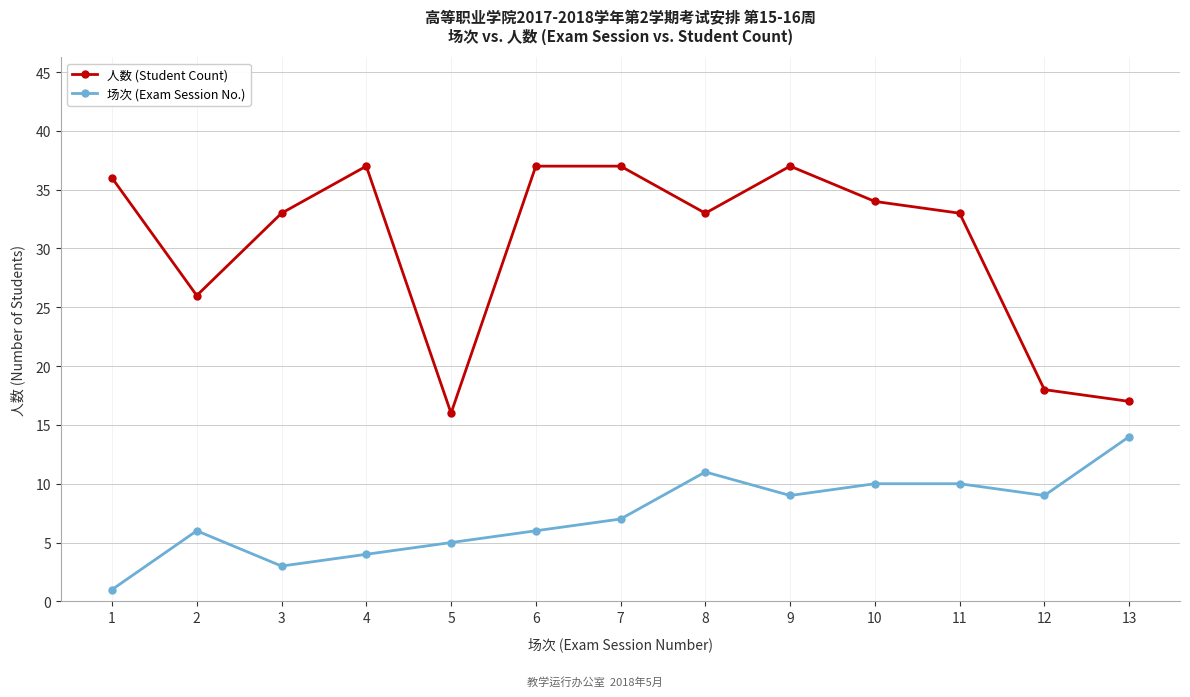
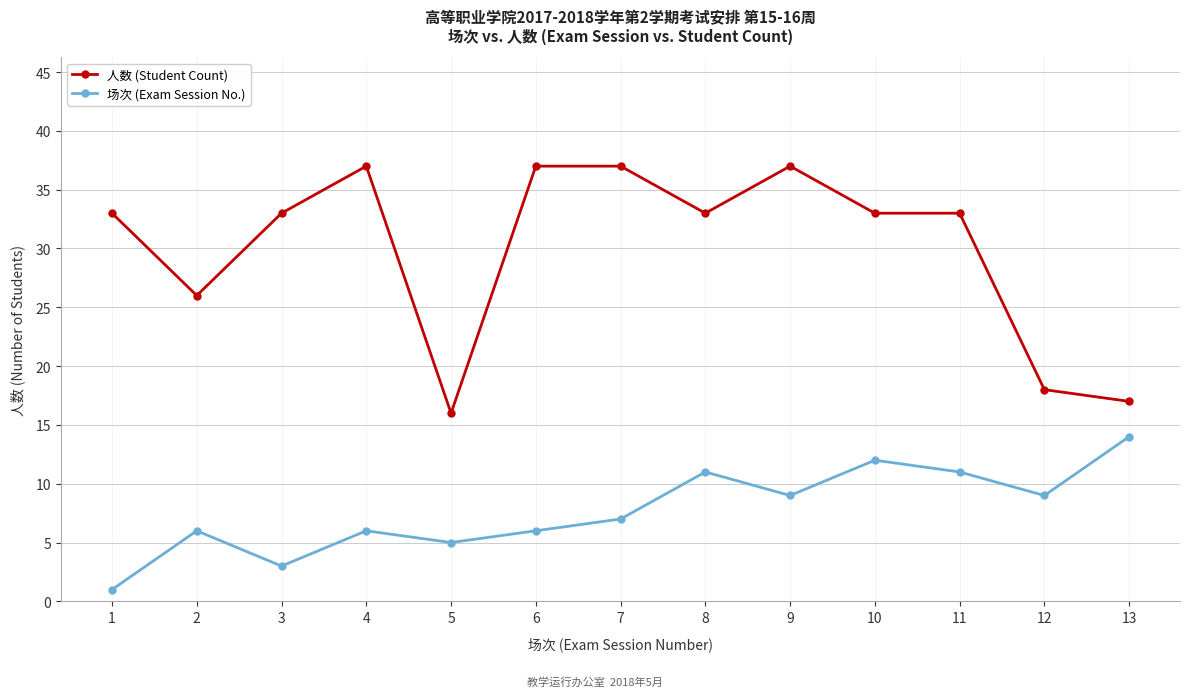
  {
    "人数 (Student Count)": {
-     "1": 36,
+     "1": 33,
      "2": 26,
      "3": 33,
      "4": 37,
      "5": 16,
      "6": 37,
      "7": 37,
      "8": 33,
      "9": 37,
-     "10": 34,
+     "10": 33,
      "11": 33,
      "12": 18,
      "13": 17
    },
    "场次 (Exam Session No.)": {
      "1": 1,
      "2": 6,
      "3": 3,
-     "4": 4,
+     "4": 6,
      "5": 5,
      "6": 6,
      "7": 7,
      "8": 11,
      "9": 9,
-     "10": 10,
-     "11": 10,
+     "10": 12,
+     "11": 11,
      "12": 9,
      "13": 14
    }
  }
